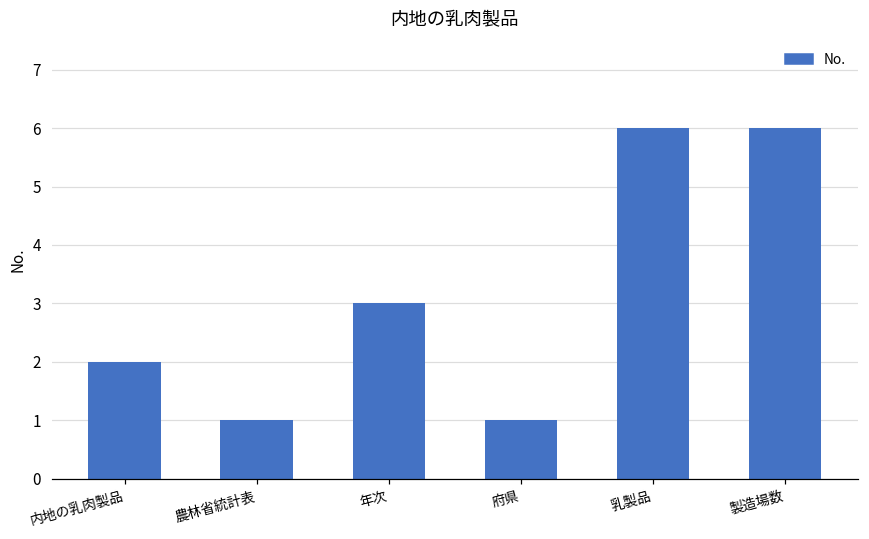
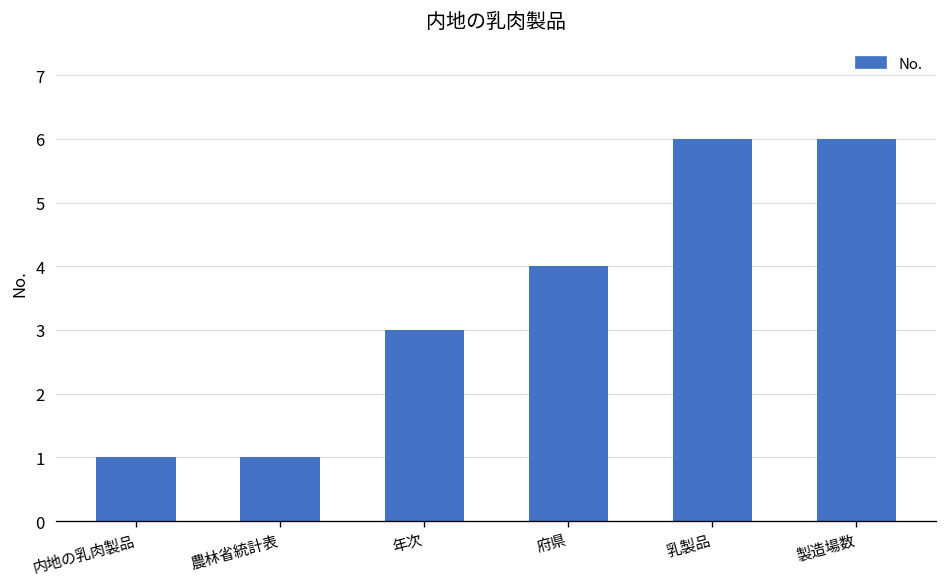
  {
-   "内地の乳肉製品": 2,
+   "内地の乳肉製品": 1,
    "農林省統計表": 1,
    "年次": 3,
-   "府県": 1,
+   "府県": 4,
    "乳製品": 6,
    "製造場数": 6
  }
